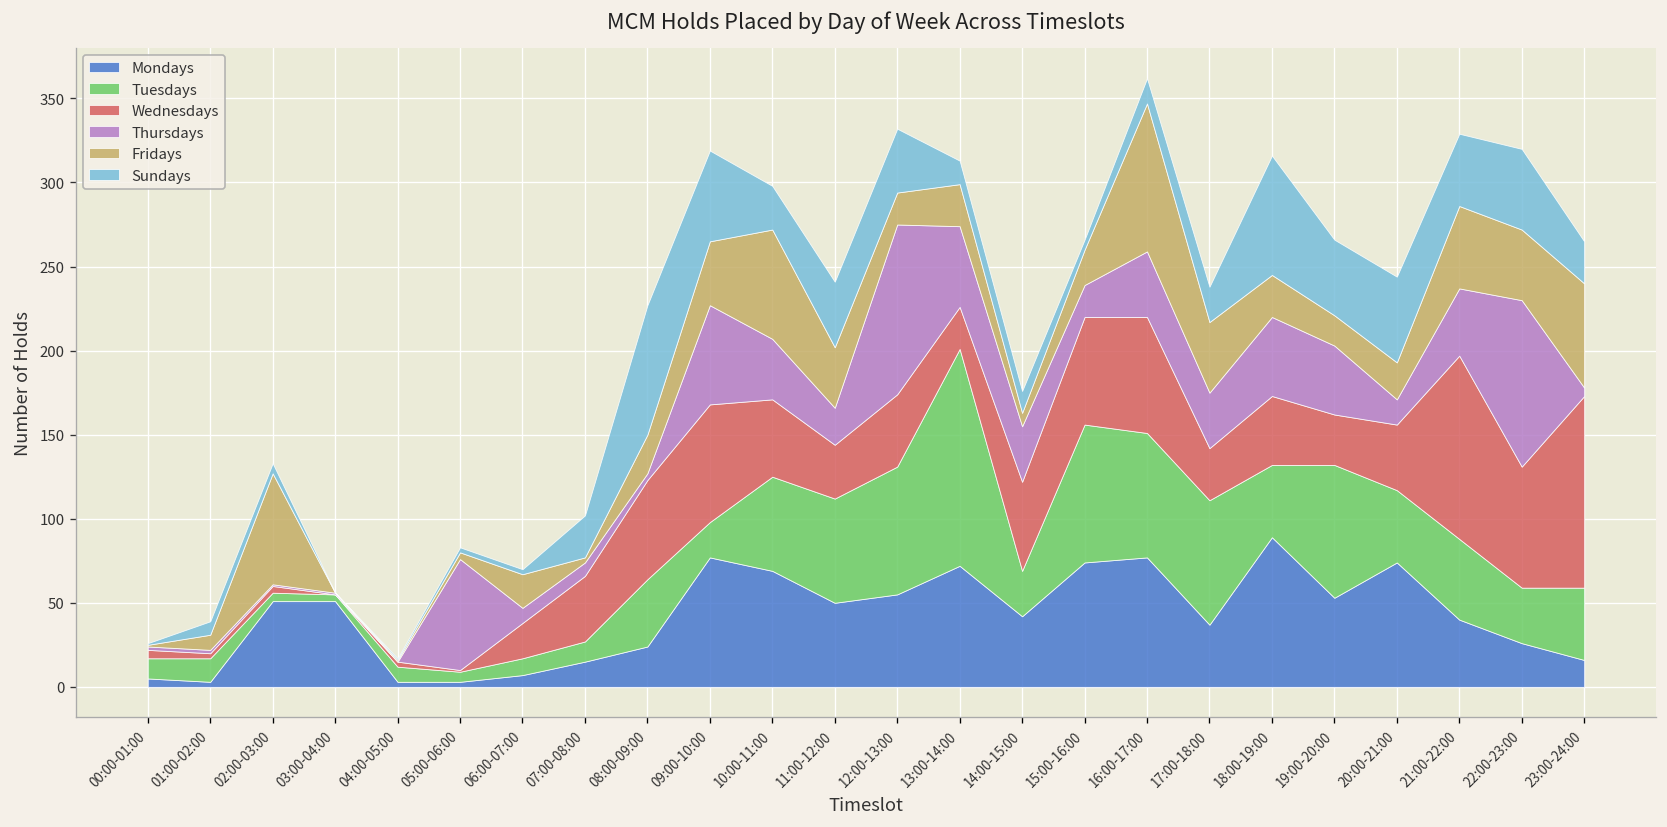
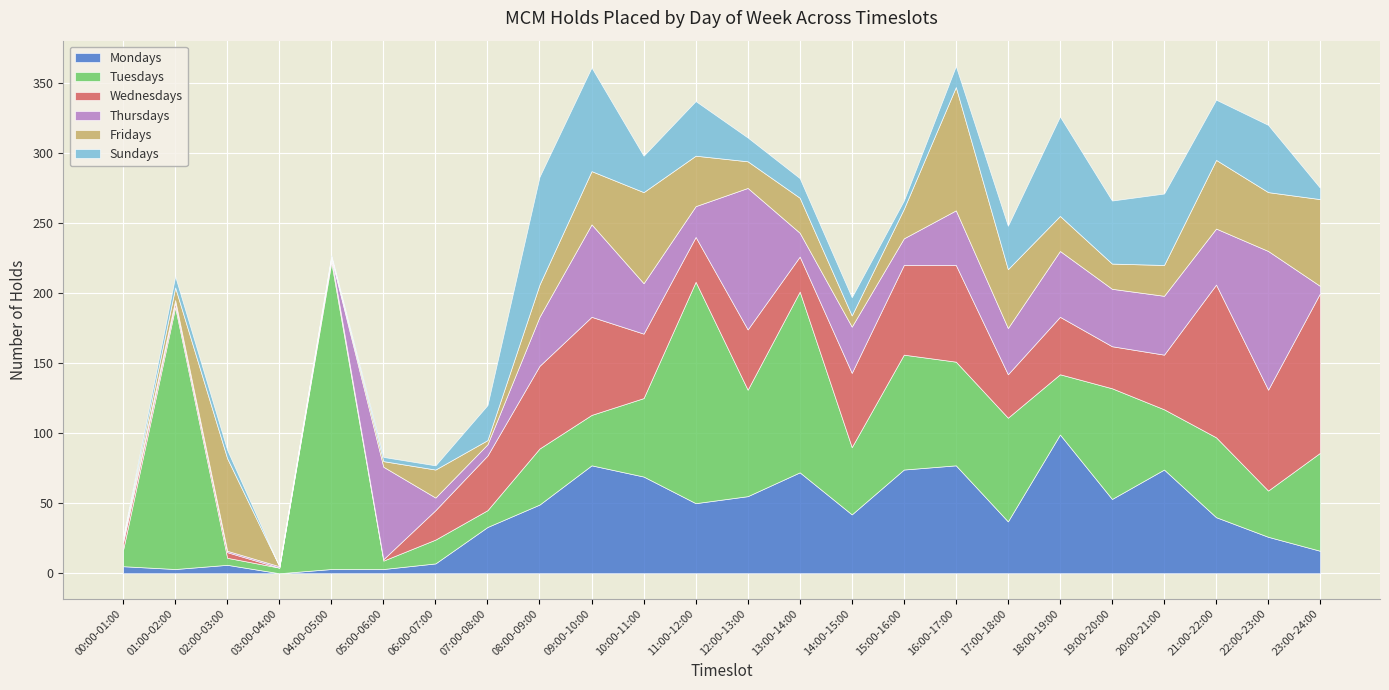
  {
    "Mondays": {
      "00:00-01:00": 5,
      "01:00-02:00": 3,
-     "02:00-03:00": 51,
-     "03:00-04:00": 51,
+     "02:00-03:00": 6,
+     "03:00-04:00": 0,
      "04:00-05:00": 3,
      "05:00-06:00": 3,
      "06:00-07:00": 7,
-     "07:00-08:00": 15,
-     "08:00-09:00": 24,
+     "07:00-08:00": 33,
+     "08:00-09:00": 49,
      "09:00-10:00": 77,
      "10:00-11:00": 69,
      "11:00-12:00": 50,
      "12:00-13:00": 55,
      "13:00-14:00": 72,
      "14:00-15:00": 42,
      "15:00-16:00": 74,
      "16:00-17:00": 77,
      "17:00-18:00": 37,
-     "18:00-19:00": 89,
+     "18:00-19:00": 99,
      "19:00-20:00": 53,
      "20:00-21:00": 74,
      "21:00-22:00": 40,
      "22:00-23:00": 26,
      "23:00-24:00": 16
    },
    "Tuesdays": {
      "00:00-01:00": 12,
-     "01:00-02:00": 14,
+     "01:00-02:00": 187,
      "02:00-03:00": 5,
-     "04:00-05:00": 9,
-     "06:00-07:00": 10,
+     "04:00-05:00": 219,
+     "06:00-07:00": 17,
      "07:00-08:00": 12,
      "08:00-09:00": 40,
-     "09:00-10:00": 21,
+     "09:00-10:00": 36,
      "10:00-11:00": 56,
-     "11:00-12:00": 62,
+     "11:00-12:00": 158,
      "12:00-13:00": 76,
      "13:00-14:00": 129,
-     "14:00-15:00": 27,
+     "14:00-15:00": 48,
      "15:00-16:00": 82,
      "16:00-17:00": 74,
      "17:00-18:00": 74,
      "18:00-19:00": 43,
      "19:00-20:00": 79,
      "20:00-21:00": 43,
-     "21:00-22:00": 48,
+     "21:00-22:00": 57,
      "22:00-23:00": 33,
-     "23:00-24:00": 43
+     "23:00-24:00": 70
    },
    "Wednesdays": {
      "00:00-01:00": 5,
      "01:00-02:00": 3,
      "06:00-07:00": 21,
      "07:00-08:00": 39,
      "08:00-09:00": 59,
      "09:00-10:00": 70,
      "10:00-11:00": 46,
      "11:00-12:00": 32,
      "12:00-13:00": 43,
      "13:00-14:00": 25,
      "14:00-15:00": 53,
      "15:00-16:00": 64,
      "16:00-17:00": 69,
      "17:00-18:00": 31,
      "18:00-19:00": 41,
      "19:00-20:00": 30,
      "20:00-21:00": 39,
      "21:00-22:00": 109,
      "22:00-23:00": 72,
      "23:00-24:00": 114
    },
    "Thursdays": {
      "01:00-02:00": 2,
      "05:00-06:00": 66,
      "06:00-07:00": 9,
      "07:00-08:00": 8,
-     "08:00-09:00": 4,
-     "09:00-10:00": 59,
+     "08:00-09:00": 35,
+     "09:00-10:00": 66,
      "10:00-11:00": 36,
      "11:00-12:00": 22,
      "12:00-13:00": 101,
-     "13:00-14:00": 48,
+     "13:00-14:00": 17,
      "14:00-15:00": 33,
      "15:00-16:00": 19,
      "16:00-17:00": 39,
      "17:00-18:00": 33,
      "18:00-19:00": 47,
      "19:00-20:00": 41,
-     "20:00-21:00": 15,
+     "20:00-21:00": 42,
      "21:00-22:00": 40,
      "22:00-23:00": 99,
      "23:00-24:00": 5
    },
    "Fridays": {
      "01:00-02:00": 9,
      "02:00-03:00": 66,
      "05:00-06:00": 4,
      "06:00-07:00": 20,
      "07:00-08:00": 3,
      "08:00-09:00": 23,
      "09:00-10:00": 38,
      "10:00-11:00": 65,
      "11:00-12:00": 36,
      "12:00-13:00": 19,
      "13:00-14:00": 25,
      "14:00-15:00": 8,
      "15:00-16:00": 21,
      "16:00-17:00": 88,
      "17:00-18:00": 42,
      "18:00-19:00": 25,
      "19:00-20:00": 18,
      "20:00-21:00": 22,
      "21:00-22:00": 49,
      "22:00-23:00": 42,
      "23:00-24:00": 62
    },
    "Sundays": {
      "01:00-02:00": 8,
      "02:00-03:00": 6,
      "05:00-06:00": 3,
      "06:00-07:00": 3,
      "07:00-08:00": 25,
      "08:00-09:00": 77,
-     "09:00-10:00": 54,
+     "09:00-10:00": 74,
      "10:00-11:00": 26,
      "11:00-12:00": 39,
-     "12:00-13:00": 38,
+     "12:00-13:00": 17,
      "13:00-14:00": 14,
      "14:00-15:00": 13,
      "15:00-16:00": 6,
      "16:00-17:00": 15,
-     "17:00-18:00": 21,
+     "17:00-18:00": 31,
      "18:00-19:00": 71,
      "19:00-20:00": 45,
      "20:00-21:00": 51,
      "21:00-22:00": 43,
      "22:00-23:00": 48,
-     "23:00-24:00": 25
+     "23:00-24:00": 8
    }
  }
